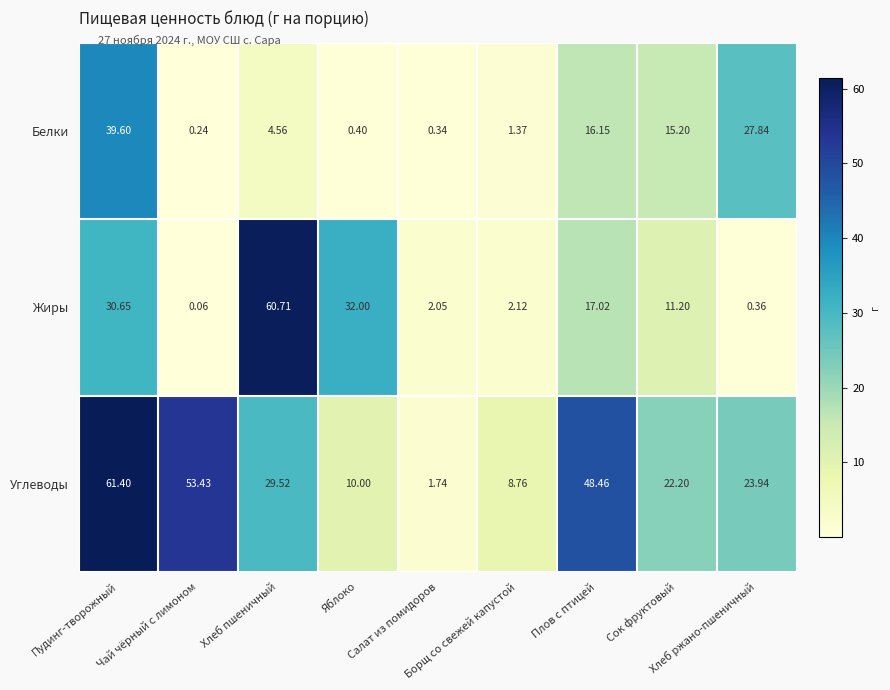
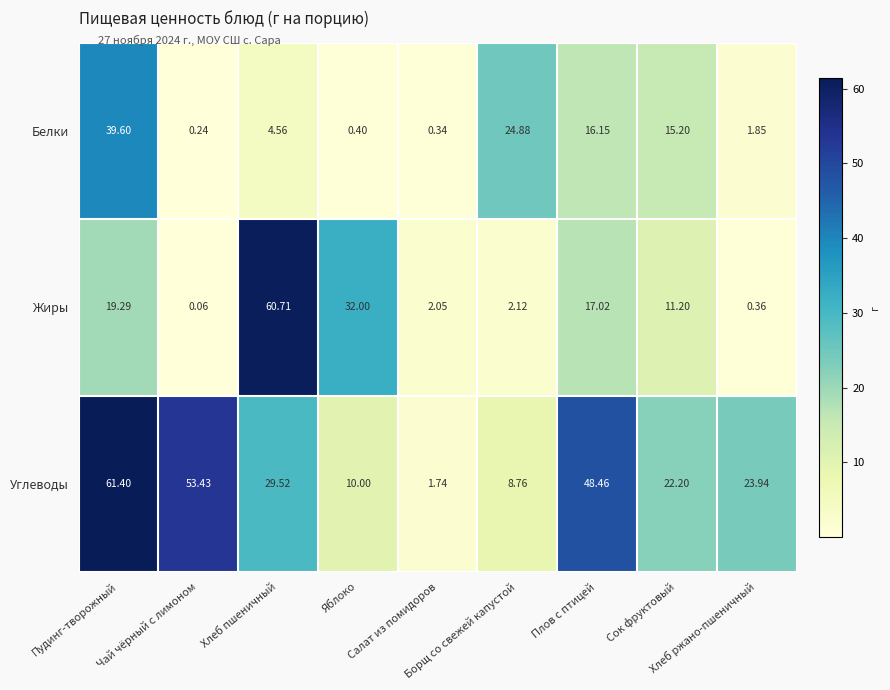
  {
    "Белки": {
      "Пудинг-творожный": 39.60,
      "Чай чёрный с лимоном": 0.24,
      "Хлеб пшеничный": 4.56,
      "Яблоко": 0.40,
      "Салат из помидоров": 0.34,
-     "Борщ со свежей капустой": 1.37,
+     "Борщ со свежей капустой": 24.88,
      "Плов с птицей": 16.15,
      "Сок фруктовый": 15.20,
-     "Хлеб ржано-пшеничный": 27.84
+     "Хлеб ржано-пшеничный": 1.85
    },
    "Жиры": {
-     "Пудинг-творожный": 30.65,
+     "Пудинг-творожный": 19.29,
      "Чай чёрный с лимоном": 0.06,
      "Хлеб пшеничный": 60.71,
      "Яблоко": 32.00,
      "Салат из помидоров": 2.05,
      "Борщ со свежей капустой": 2.12,
      "Плов с птицей": 17.02,
      "Сок фруктовый": 11.20,
      "Хлеб ржано-пшеничный": 0.36
    },
    "Углеводы": {
      "Пудинг-творожный": 61.40,
      "Чай чёрный с лимоном": 53.43,
      "Хлеб пшеничный": 29.52,
      "Яблоко": 10.00,
      "Салат из помидоров": 1.74,
      "Борщ со свежей капустой": 8.76,
      "Плов с птицей": 48.46,
      "Сок фруктовый": 22.20,
      "Хлеб ржано-пшеничный": 23.94
    }
  }
